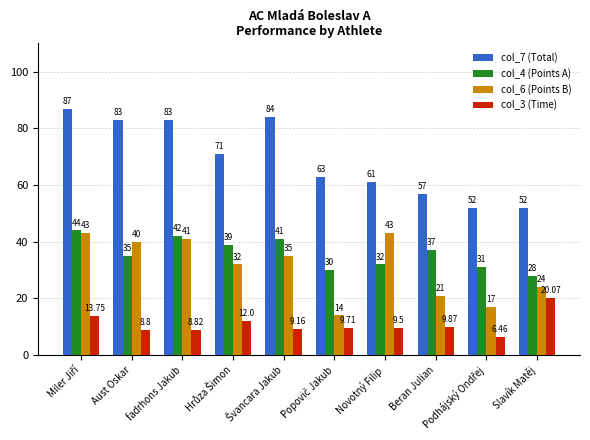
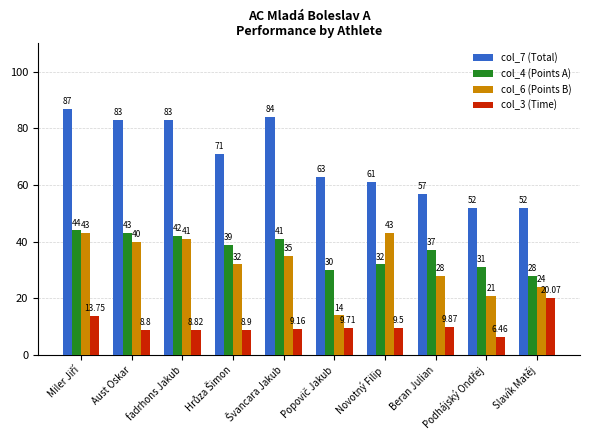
  {
    "col_7 (Total)": {
      "Miler Jiří": 87,
      "Aust Oskar": 83,
      "fadrhons Jakub": 83,
      "Hrůza Šimon": 71,
      "Švancara Jakub": 84,
      "Popovič Jakub": 63,
      "Novotný Filip": 61,
      "Beran Julian": 57,
      "Podhájský Ondřej": 52,
      "Slavík Matěj": 52
    },
    "col_4 (Points A)": {
      "Miler Jiří": 44,
-     "Aust Oskar": 35,
+     "Aust Oskar": 43,
      "fadrhons Jakub": 42,
      "Hrůza Šimon": 39,
      "Švancara Jakub": 41,
      "Popovič Jakub": 30,
      "Novotný Filip": 32,
      "Beran Julian": 37,
      "Podhájský Ondřej": 31,
      "Slavík Matěj": 28
    },
    "col_6 (Points B)": {
      "Miler Jiří": 43,
      "Aust Oskar": 40,
      "fadrhons Jakub": 41,
      "Hrůza Šimon": 32,
      "Švancara Jakub": 35,
      "Popovič Jakub": 14,
      "Novotný Filip": 43,
-     "Beran Julian": 21,
-     "Podhájský Ondřej": 17,
+     "Beran Julian": 28,
+     "Podhájský Ondřej": 21,
      "Slavík Matěj": 24
    },
    "col_3 (Time)": {
      "Miler Jiří": 13.75,
      "Aust Oskar": 8.8,
      "fadrhons Jakub": 8.82,
-     "Hrůza Šimon": 12.0,
+     "Hrůza Šimon": 8.9,
      "Švancara Jakub": 9.16,
      "Popovič Jakub": 9.71,
      "Novotný Filip": 9.5,
      "Beran Julian": 9.87,
      "Podhájský Ondřej": 6.46,
      "Slavík Matěj": 20.07
    }
  }
